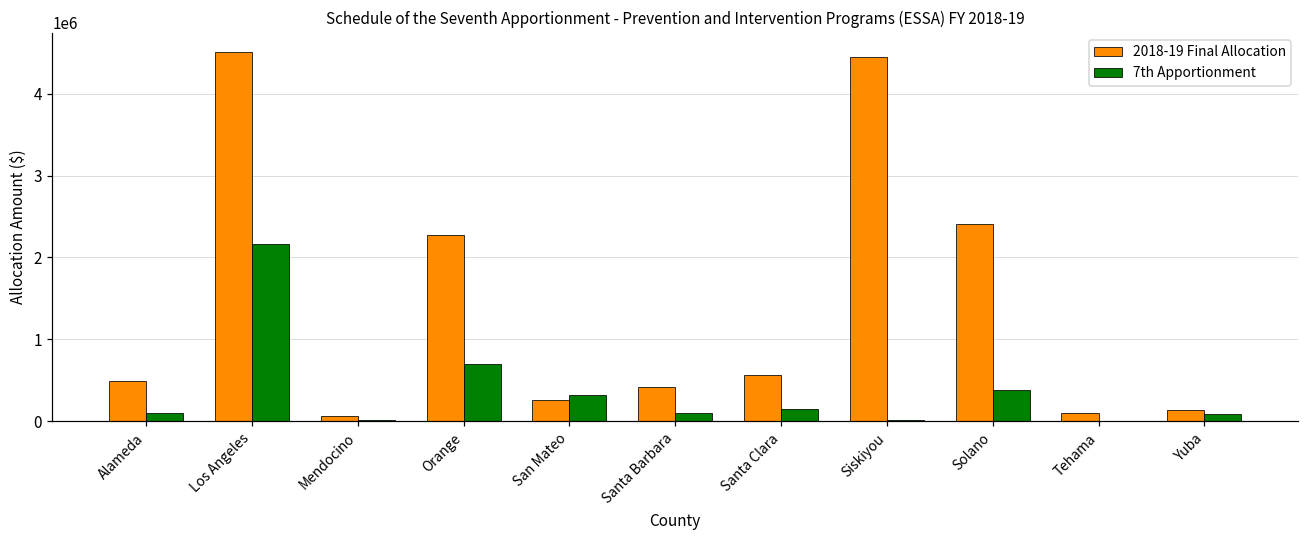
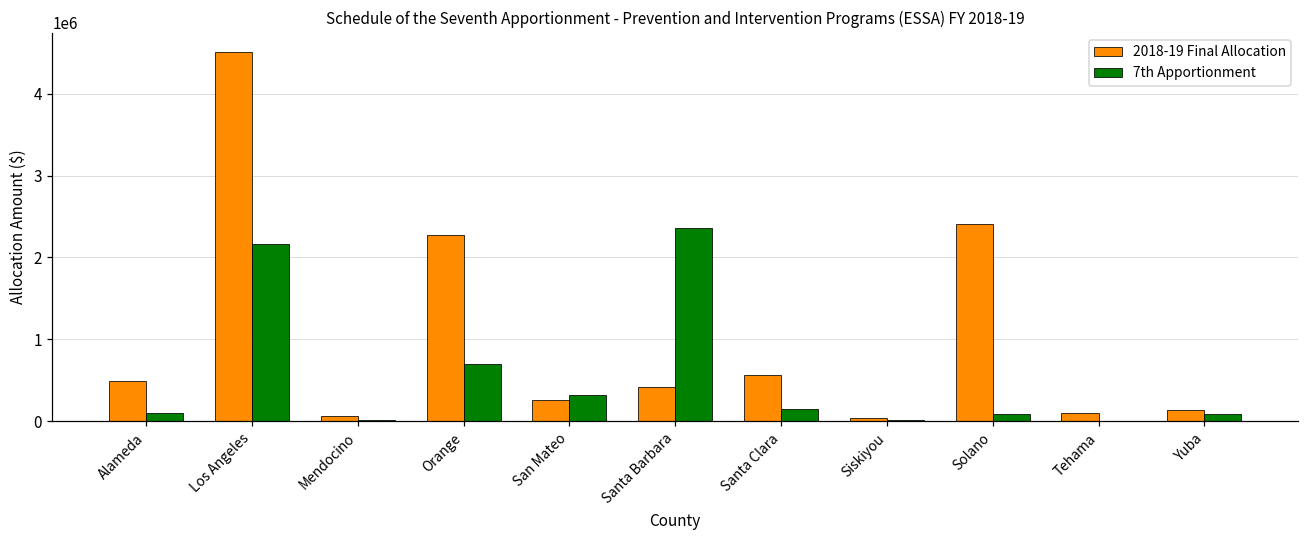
  {
    "2018-19 Final Allocation": {
      "Alameda": 500000,
      "Los Angeles": 4500000,
      "Mendocino": 100000,
      "Orange": 2300000,
      "San Mateo": 300000,
      "Santa Barbara": 400000,
      "Santa Clara": 600000,
-     "Siskiyou": 4400000,
+     "Siskiyou": 0,
      "Solano": 2400000,
      "Tehama": 100000,
      "Yuba": 100000
    },
    "7th Apportionment": {
      "Alameda": 100000,
      "Los Angeles": 2200000,
      "Orange": 700000,
      "San Mateo": 300000,
-     "Santa Barbara": 100000,
+     "Santa Barbara": 2400000,
      "Santa Clara": 200000,
-     "Solano": 400000,
+     "Solano": 100000,
      "Yuba": 100000
    }
  }
